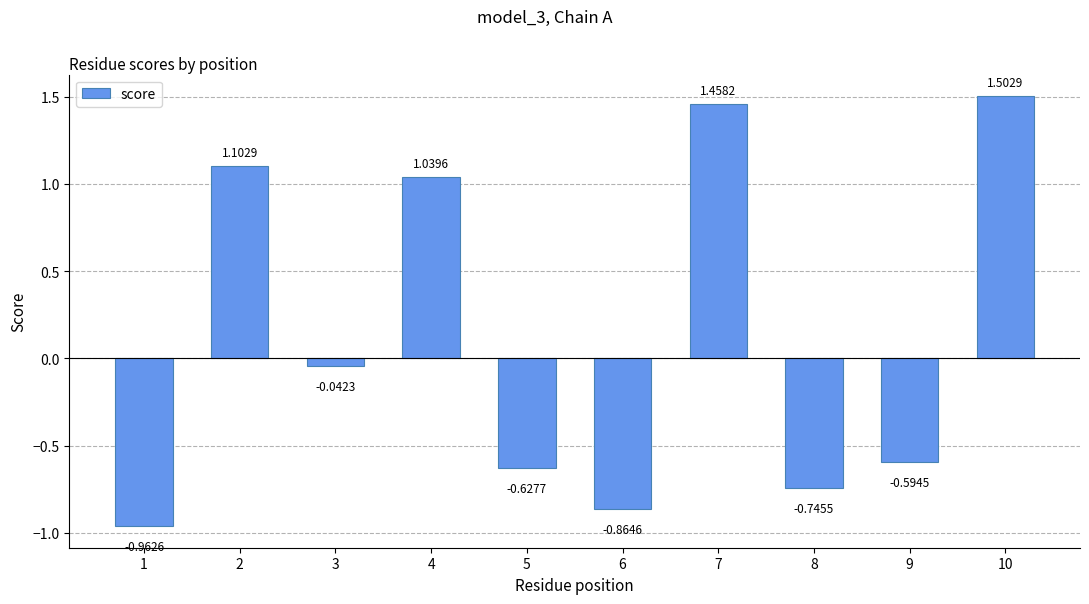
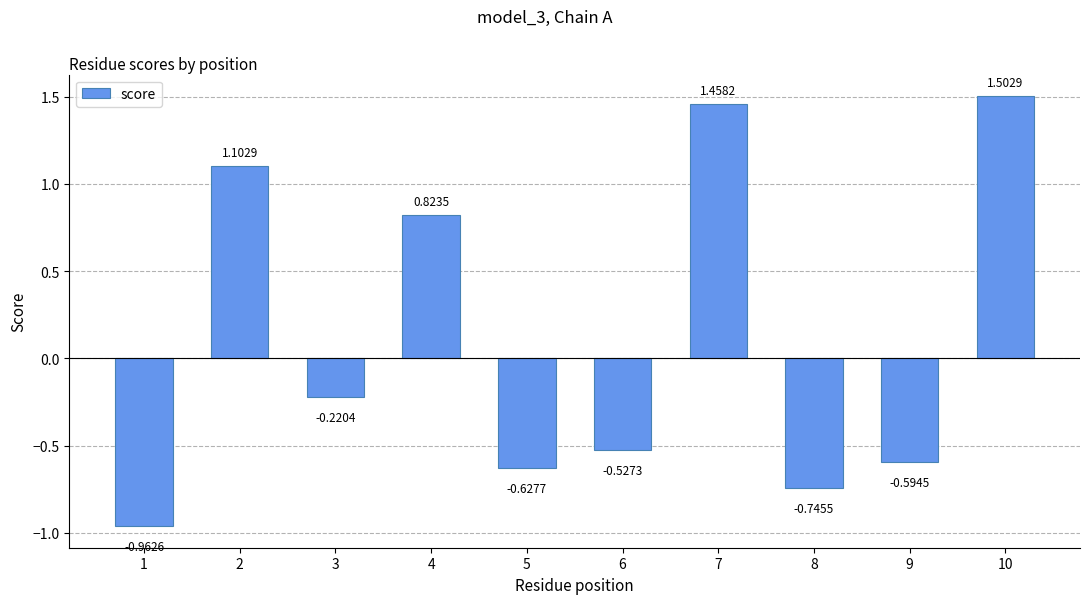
  {
    "1": -0.9626,
    "2": 1.1029,
-   "3": -0.0423,
-   "4": 1.0396,
+   "3": -0.2204,
+   "4": 0.8235,
    "5": -0.6277,
-   "6": -0.8646,
+   "6": -0.5273,
    "7": 1.4582,
    "8": -0.7455,
    "9": -0.5945,
    "10": 1.5029
  }
